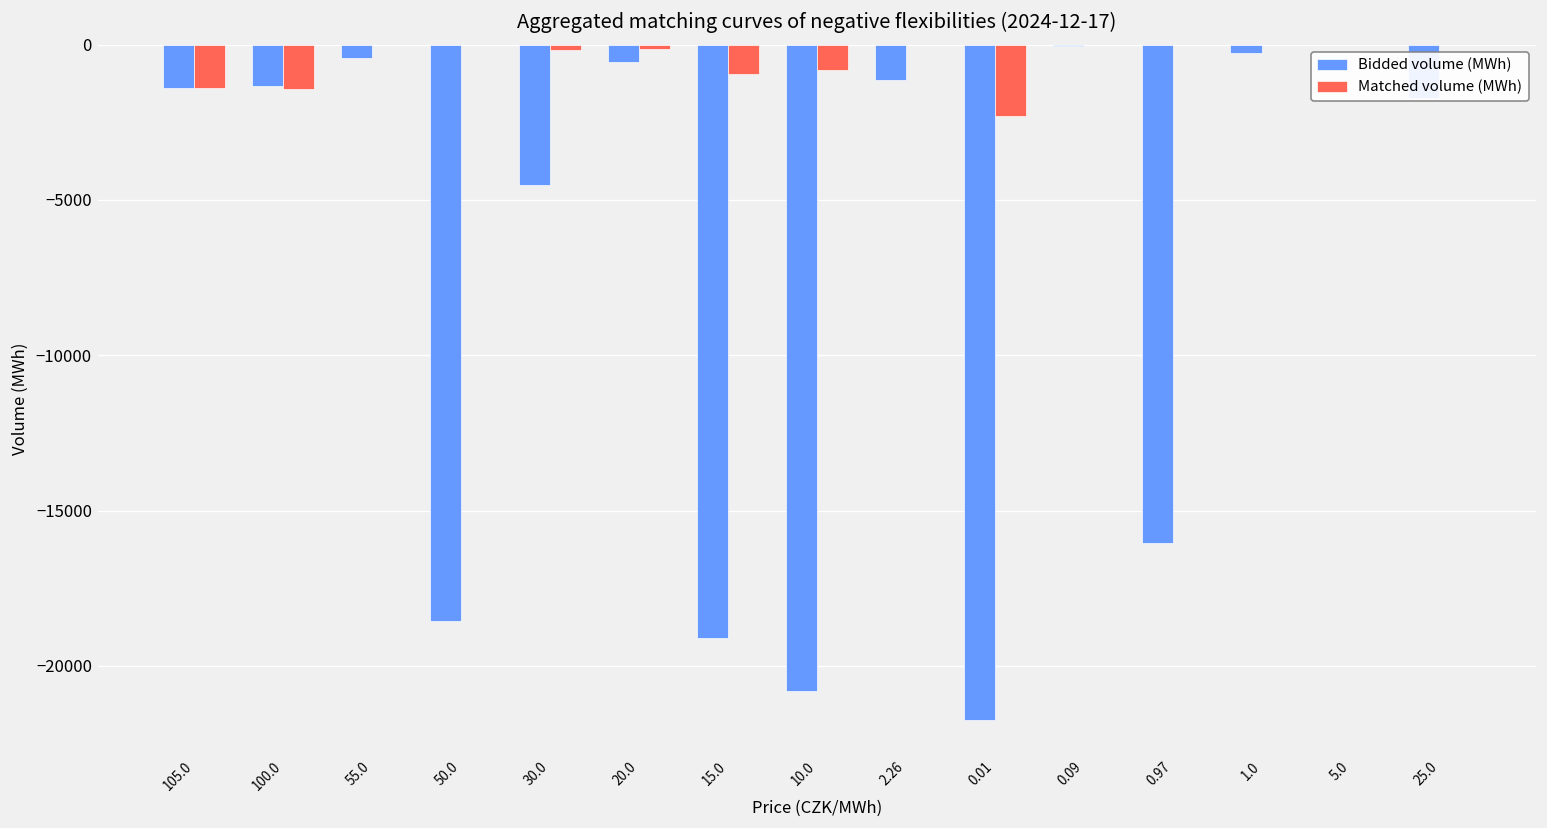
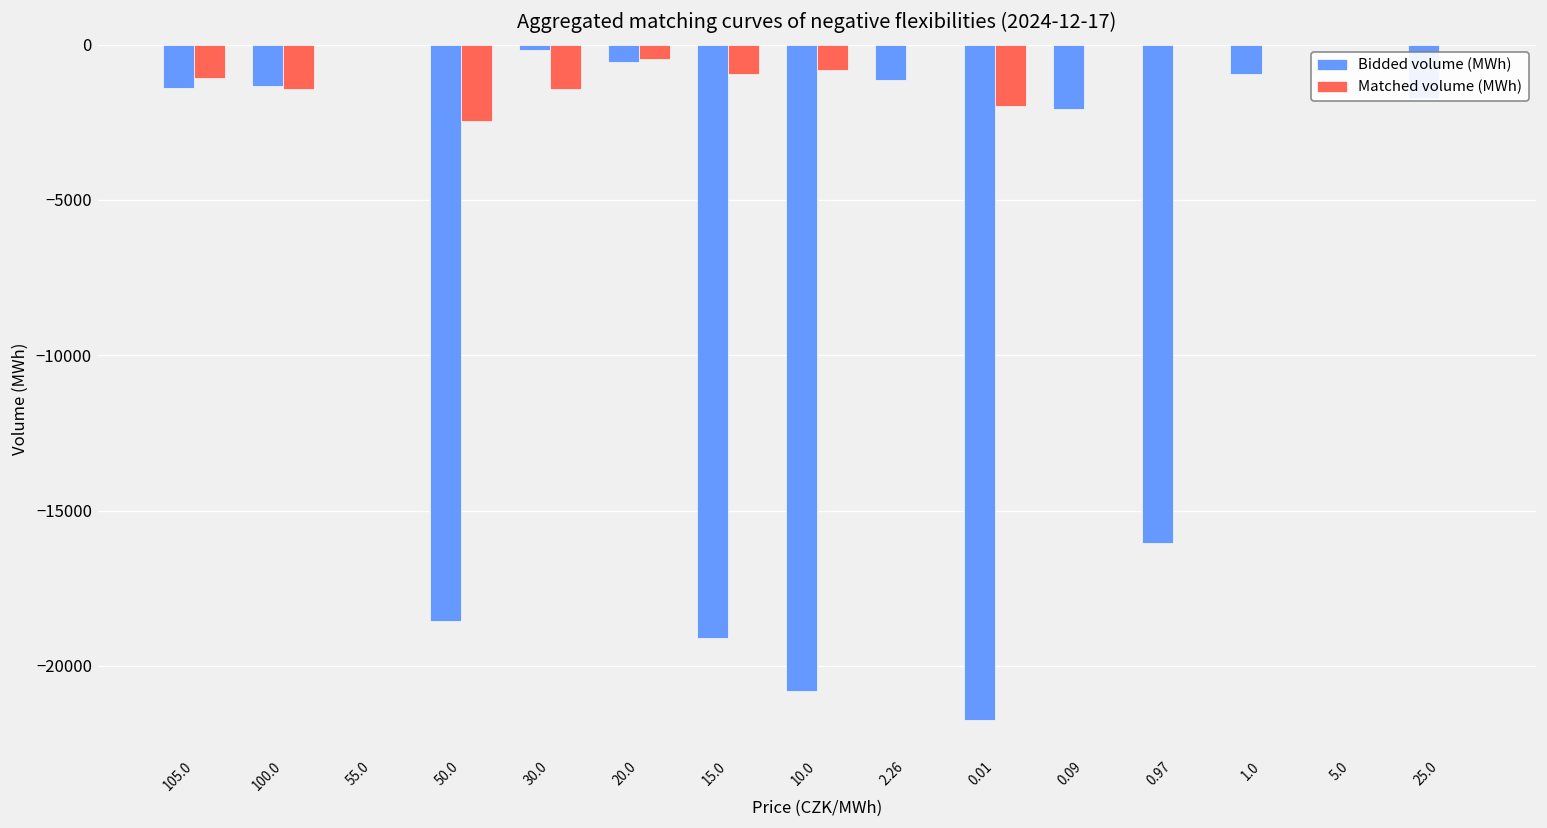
  {
    "Bidded volume (MWh)": {
      "105.0": -1400,
      "100.0": -1300,
-     "55.0": -400,
+     "55.0": 0,
      "50.0": -18600,
-     "30.0": -4500,
+     "30.0": -200,
      "20.0": -600,
      "15.0": -19100,
      "10.0": -20800,
      "2.26": -1200,
      "0.01": -21700,
-     "0.09": 0,
+     "0.09": -2100,
      "0.97": -16000,
-     "1.0": -300
+     "1.0": -1000
    },
    "Matched volume (MWh)": {
-     "105.0": -1400,
+     "105.0": -1100,
      "100.0": -1400,
-     "50.0": 0,
-     "30.0": -200,
-     "20.0": -200,
+     "50.0": -2500,
+     "30.0": -1400,
+     "20.0": -500,
      "15.0": -1000,
      "10.0": -800,
-     "0.01": -2300,
+     "0.01": -2000,
      "0.09": 0,
      "0.97": 0,
      "1.0": 0,
      "5.0": 0,
      "25.0": 0
    }
  }
